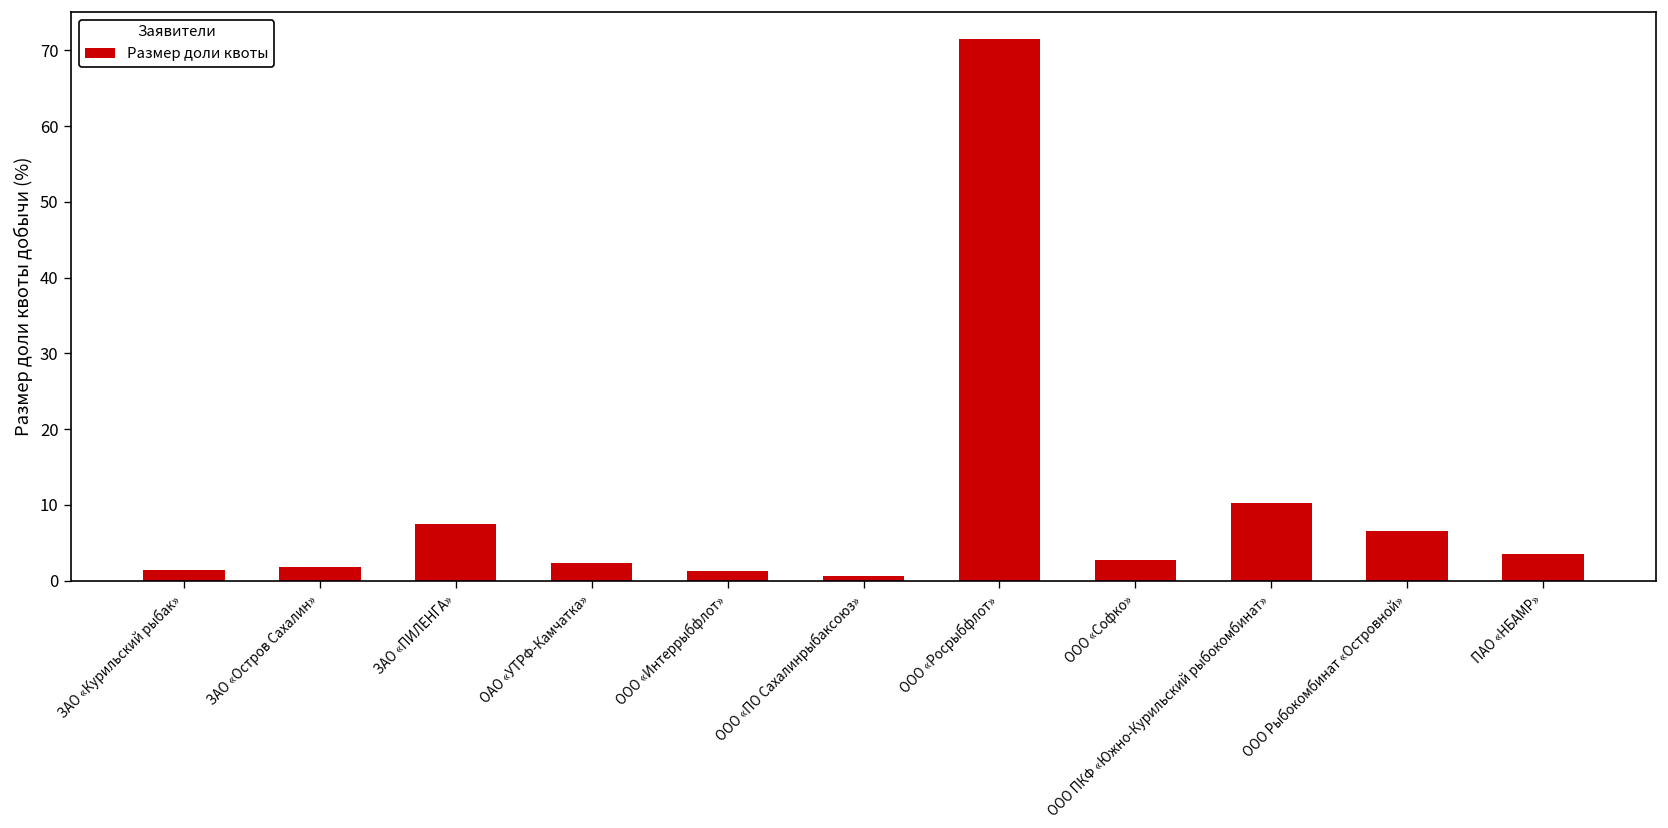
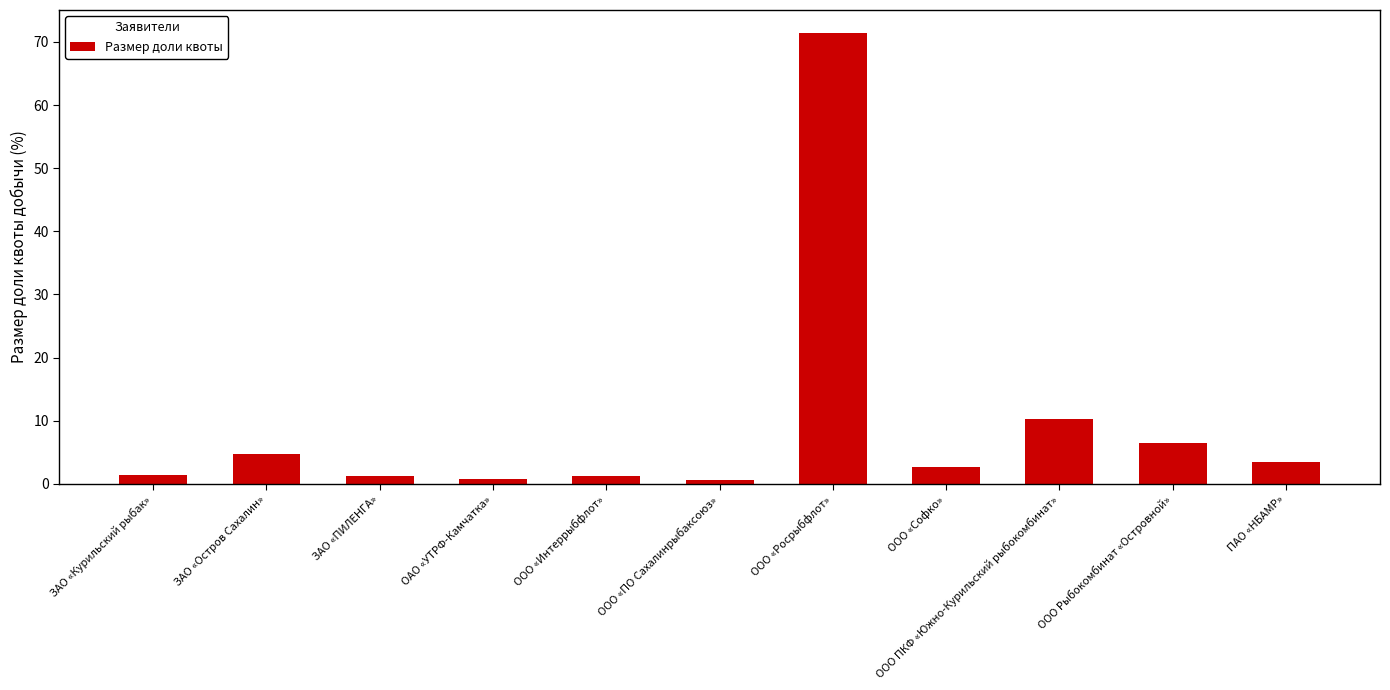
  {
    "ЗАО «Курильский рыбак»": 1,
-   "ЗАО «Остров Сахалин»": 2,
-   "ЗАО «ПИЛЕНГА»": 7,
-   "ОАО «УТРФ-Камчатка»": 2,
+   "ЗАО «Остров Сахалин»": 5,
+   "ЗАО «ПИЛЕНГА»": 1,
+   "ОАО «УТРФ-Камчатка»": 1,
    "ООО «Интеррыбфлот»": 1,
    "ООО «ПО Сахалинрыбаксоюз»": 1,
    "ООО «Росрыбфлот»": 71,
    "ООО «Софко»": 3,
    "ООО ПКФ «Южно-Курильский рыбокомбинат»": 10,
    "ООО Рыбокомбинат «Островной»": 6,
    "ПАО «НБАМР»": 3
  }
